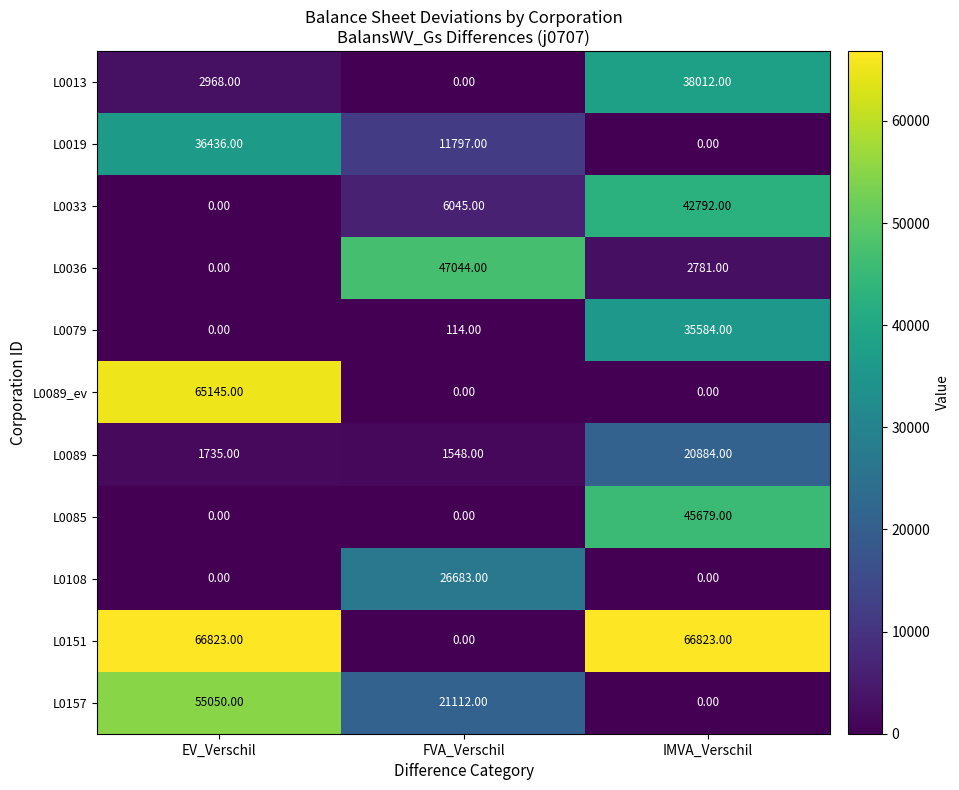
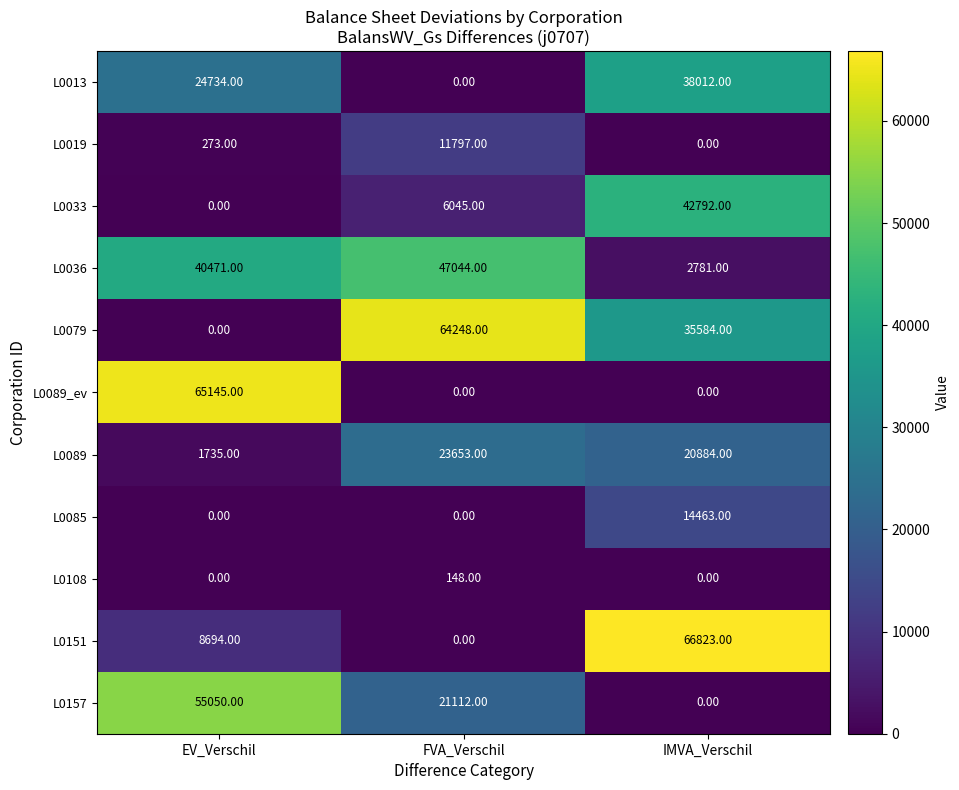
  {
    "L0013": {
-     "EV_Verschil": 2968.00,
+     "EV_Verschil": 24734.00,
      "FVA_Verschil": 0.00,
      "IMVA_Verschil": 38012.00
    },
    "L0019": {
-     "EV_Verschil": 36436.00,
+     "EV_Verschil": 273.00,
      "FVA_Verschil": 11797.00,
      "IMVA_Verschil": 0.00
    },
    "L0033": {
      "EV_Verschil": 0.00,
      "FVA_Verschil": 6045.00,
      "IMVA_Verschil": 42792.00
    },
    "L0036": {
-     "EV_Verschil": 0.00,
+     "EV_Verschil": 40471.00,
      "FVA_Verschil": 47044.00,
      "IMVA_Verschil": 2781.00
    },
    "L0079": {
      "EV_Verschil": 0.00,
-     "FVA_Verschil": 114.00,
+     "FVA_Verschil": 64248.00,
      "IMVA_Verschil": 35584.00
    },
    "L0089_ev": {
      "EV_Verschil": 65145.00,
      "FVA_Verschil": 0.00,
      "IMVA_Verschil": 0.00
    },
    "L0089": {
      "EV_Verschil": 1735.00,
-     "FVA_Verschil": 1548.00,
+     "FVA_Verschil": 23653.00,
      "IMVA_Verschil": 20884.00
    },
    "L0085": {
      "EV_Verschil": 0.00,
      "FVA_Verschil": 0.00,
-     "IMVA_Verschil": 45679.00
+     "IMVA_Verschil": 14463.00
    },
    "L0108": {
      "EV_Verschil": 0.00,
-     "FVA_Verschil": 26683.00,
+     "FVA_Verschil": 148.00,
      "IMVA_Verschil": 0.00
    },
    "L0151": {
-     "EV_Verschil": 66823.00,
+     "EV_Verschil": 8694.00,
      "FVA_Verschil": 0.00,
      "IMVA_Verschil": 66823.00
    },
    "L0157": {
      "EV_Verschil": 55050.00,
      "FVA_Verschil": 21112.00,
      "IMVA_Verschil": 0.00
    }
  }
